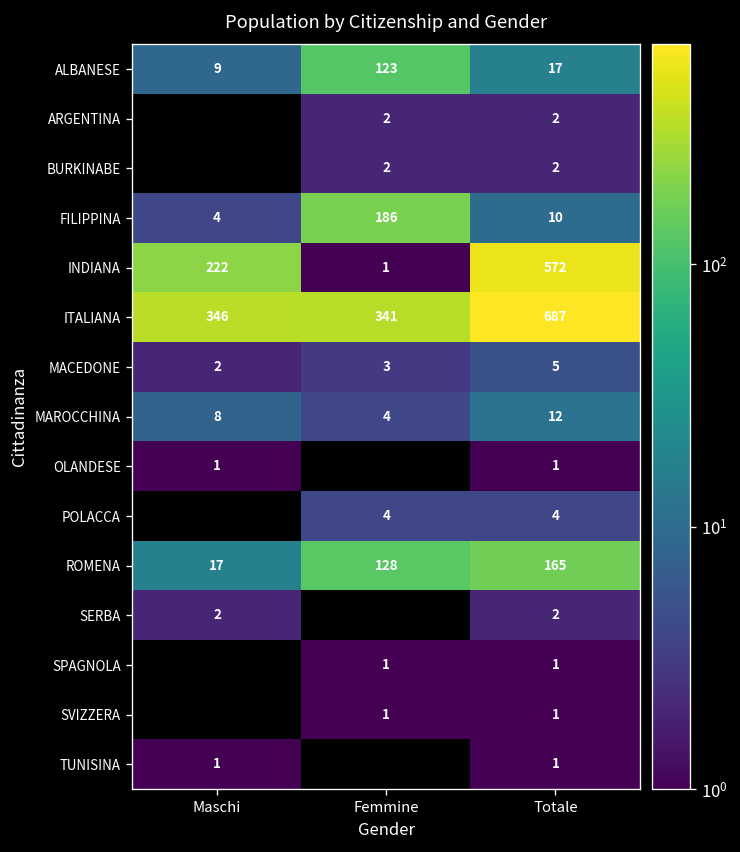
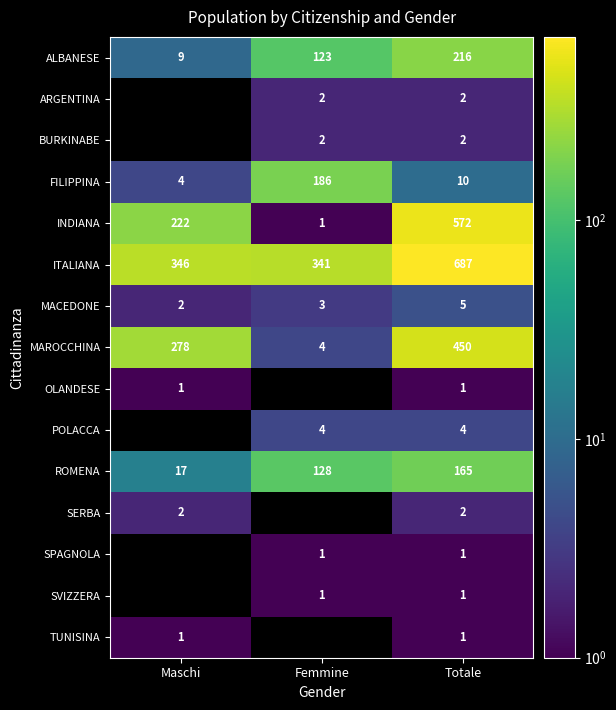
  {
    "ALBANESE": {
      "Maschi": 9,
      "Femmine": 123,
-     "Totale": 17
+     "Totale": 216
    },
    "ARGENTINA": {
      "Femmine": 2,
      "Totale": 2
    },
    "BURKINABE": {
      "Femmine": 2,
      "Totale": 2
    },
    "FILIPPINA": {
      "Maschi": 4,
      "Femmine": 186,
      "Totale": 10
    },
    "INDIANA": {
      "Maschi": 222,
      "Femmine": 1,
      "Totale": 572
    },
    "ITALIANA": {
      "Maschi": 346,
      "Femmine": 341,
      "Totale": 687
    },
    "MACEDONE": {
      "Maschi": 2,
      "Femmine": 3,
      "Totale": 5
    },
    "MAROCCHINA": {
-     "Maschi": 8,
+     "Maschi": 278,
      "Femmine": 4,
-     "Totale": 12
+     "Totale": 450
    },
    "OLANDESE": {
      "Maschi": 1,
      "Totale": 1
    },
    "POLACCA": {
      "Femmine": 4,
      "Totale": 4
    },
    "ROMENA": {
      "Maschi": 17,
      "Femmine": 128,
      "Totale": 165
    },
    "SERBA": {
      "Maschi": 2,
      "Totale": 2
    },
    "SPAGNOLA": {
      "Femmine": 1,
      "Totale": 1
    },
    "SVIZZERA": {
      "Femmine": 1,
      "Totale": 1
    },
    "TUNISINA": {
      "Maschi": 1,
      "Totale": 1
    }
  }
